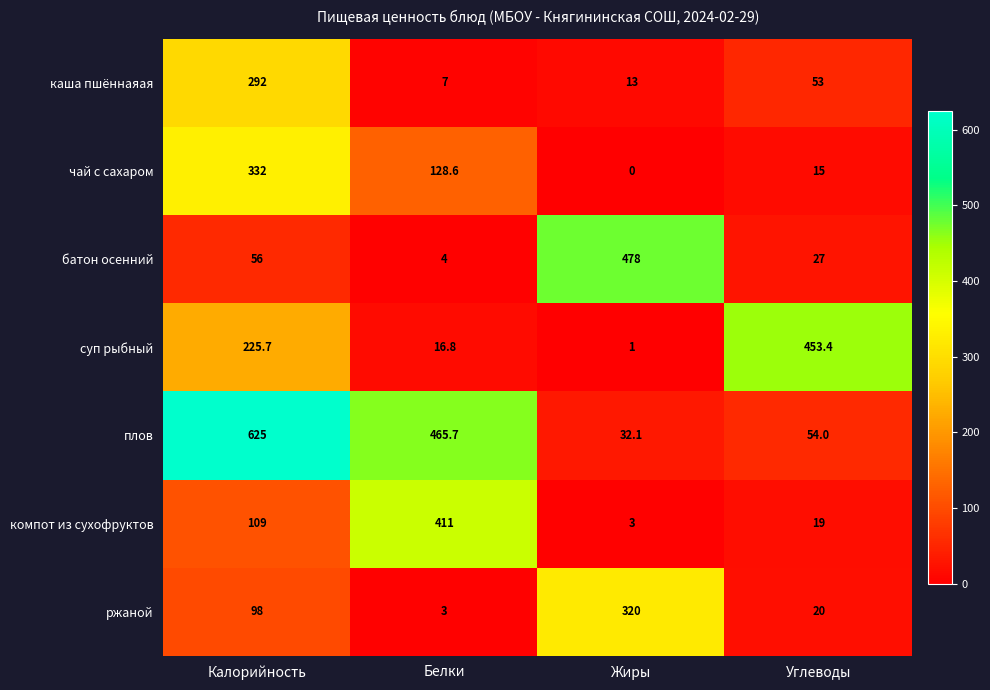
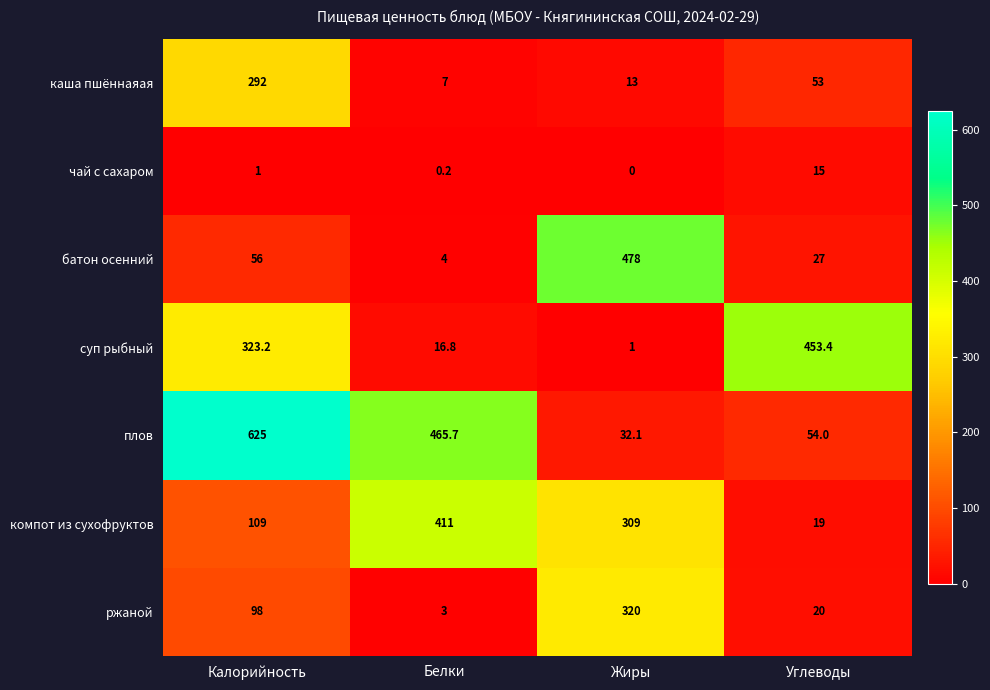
  {
    "каша пшённаяая": {
      "Калорийность": 292,
      "Белки": 7,
      "Жиры": 13,
      "Углеводы": 53
    },
    "чай с сахаром": {
-     "Калорийность": 332,
-     "Белки": 128.6,
+     "Калорийность": 1,
+     "Белки": 0.2,
      "Жиры": 0,
      "Углеводы": 15
    },
    "батон осенний": {
      "Калорийность": 56,
      "Белки": 4,
      "Жиры": 478,
      "Углеводы": 27
    },
    "суп рыбный": {
-     "Калорийность": 225.7,
+     "Калорийность": 323.2,
      "Белки": 16.8,
      "Жиры": 1,
      "Углеводы": 453.4
    },
    "плов": {
      "Калорийность": 625,
      "Белки": 465.7,
      "Жиры": 32.1,
      "Углеводы": 54.0
    },
    "компот из сухофруктов": {
      "Калорийность": 109,
      "Белки": 411,
-     "Жиры": 3,
+     "Жиры": 309,
      "Углеводы": 19
    },
    "ржаной": {
      "Калорийность": 98,
      "Белки": 3,
      "Жиры": 320,
      "Углеводы": 20
    }
  }
